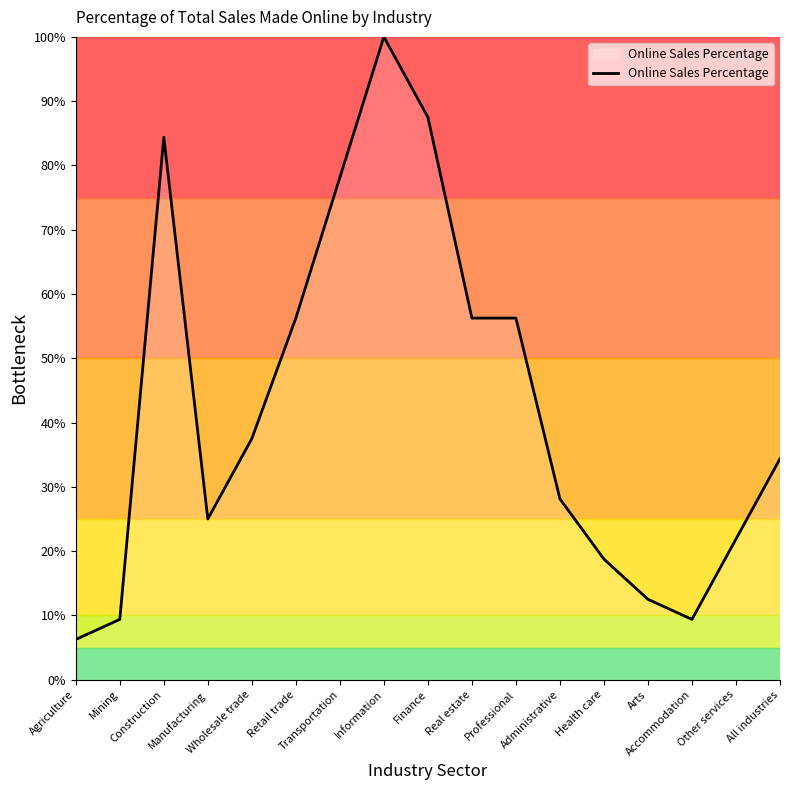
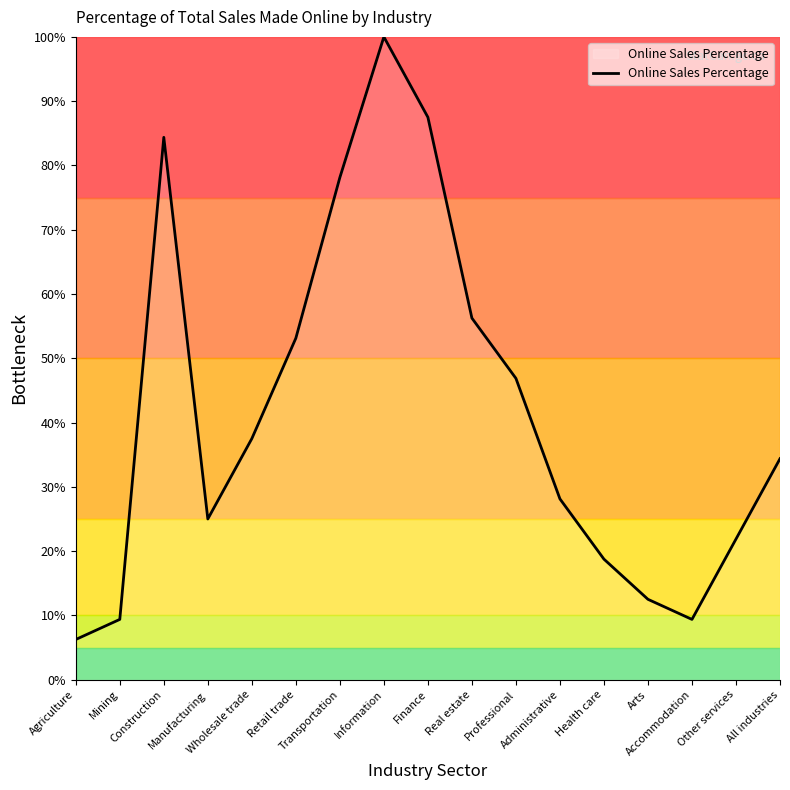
  {
    "Agriculture": "6%",
    "Mining": "9%",
    "Construction": "84%",
    "Manufacturing": "25%",
    "Wholesale trade": "38%",
-   "Retail trade": "56%",
+   "Retail trade": "53%",
    "Transportation": "78%",
    "Information": "100%",
    "Finance": "88%",
    "Real estate": "56%",
-   "Professional": "56%",
+   "Professional": "47%",
    "Administrative": "28%",
    "Health care": "19%",
    "Arts": "13%",
    "Accommodation": "9%",
    "Other services": "22%",
    "All industries": "34%"
  }
